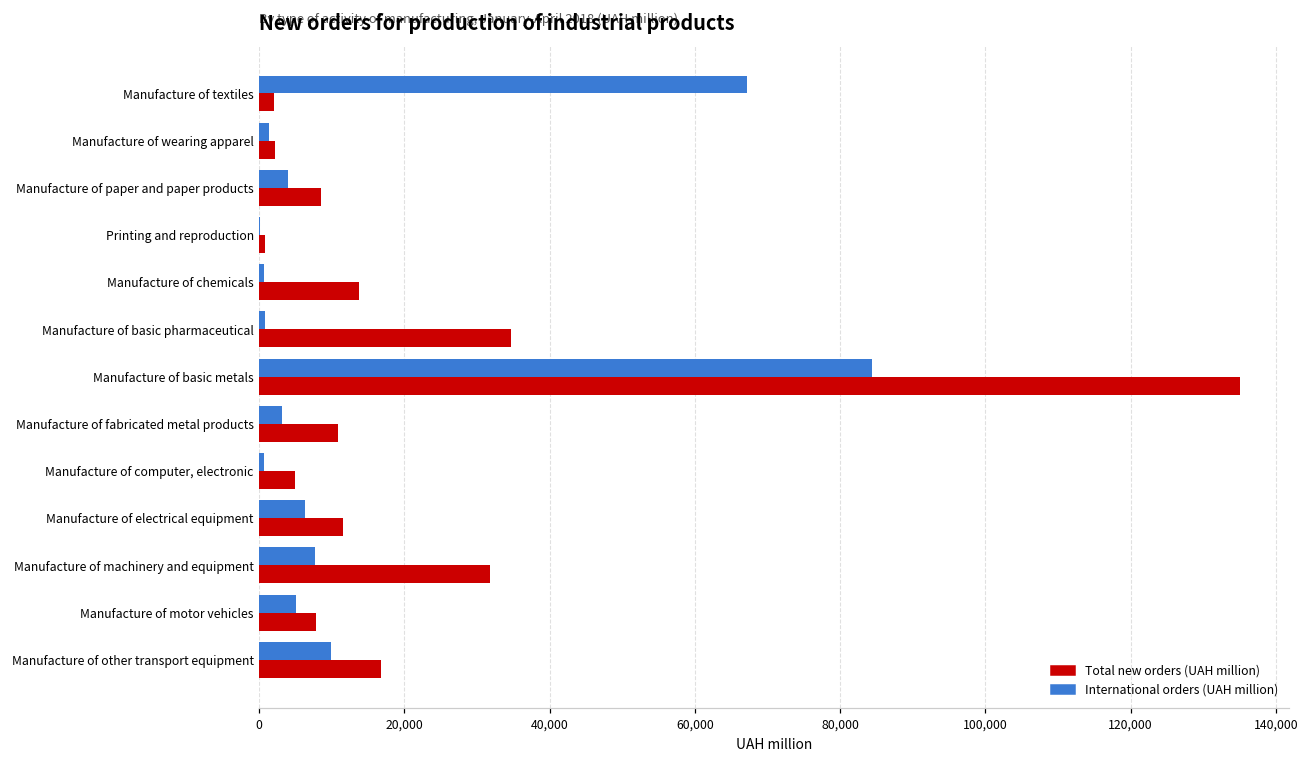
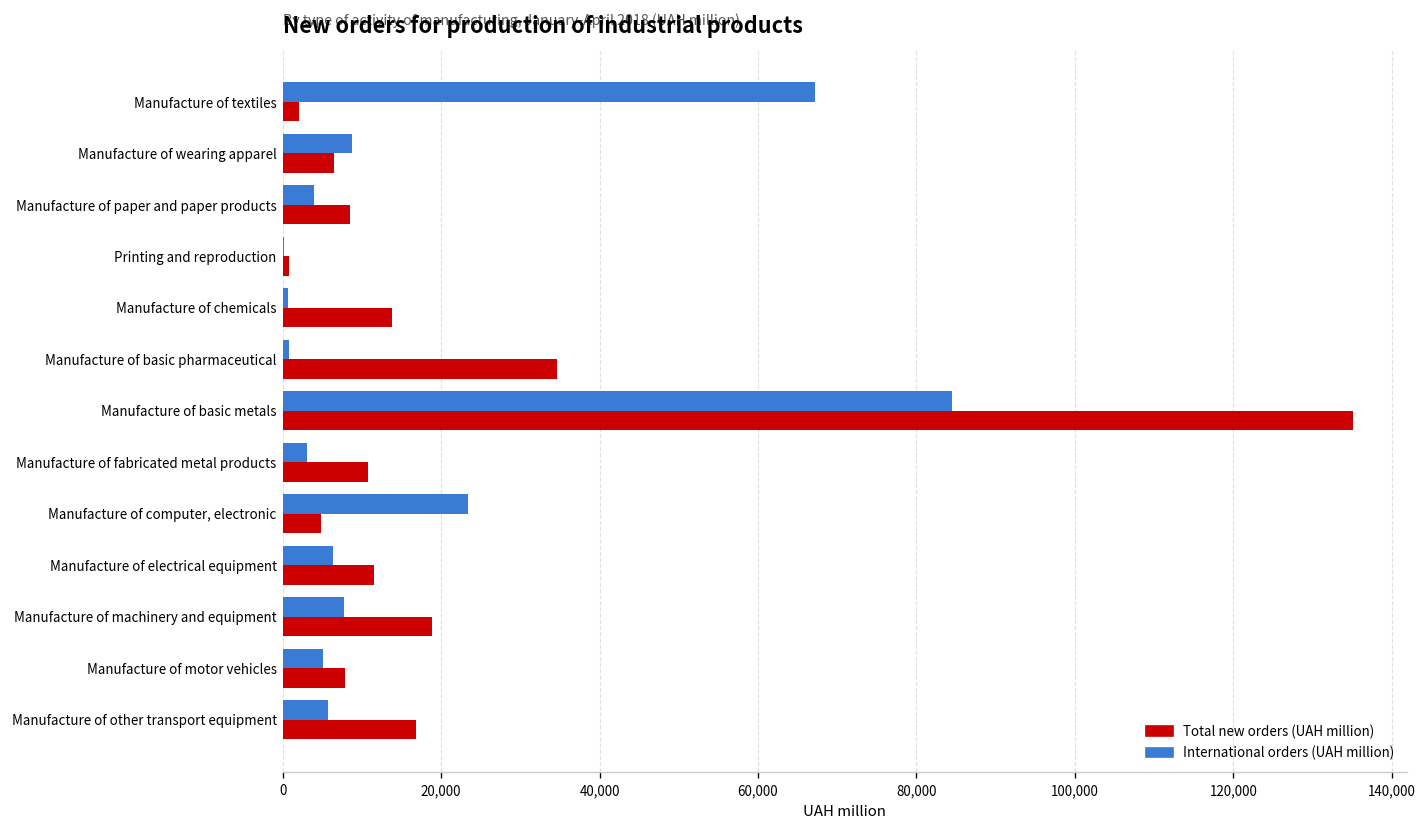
  {
    "Total new orders (UAH million)": {
      "Manufacture of textiles": "2,000",
-     "Manufacture of wearing apparel": "2,000",
+     "Manufacture of wearing apparel": "7,000",
      "Manufacture of paper and paper products": "9,000",
      "Printing and reproduction": "1,000",
      "Manufacture of chemicals": "14,000",
      "Manufacture of basic pharmaceutical": "35,000",
      "Manufacture of basic metals": "135,000",
      "Manufacture of fabricated metal products": "11,000",
      "Manufacture of computer, electronic": "5,000",
      "Manufacture of electrical equipment": "12,000",
-     "Manufacture of machinery and equipment": "32,000",
+     "Manufacture of machinery and equipment": "19,000",
      "Manufacture of motor vehicles": "8,000",
      "Manufacture of other transport equipment": "17,000"
    },
    "International orders (UAH million)": {
      "Manufacture of textiles": "67,000",
-     "Manufacture of wearing apparel": "1,000",
+     "Manufacture of wearing apparel": "9,000",
      "Manufacture of paper and paper products": "4,000",
      "Manufacture of chemicals": "1,000",
      "Manufacture of basic pharmaceutical": "1,000",
      "Manufacture of basic metals": "84,000",
      "Manufacture of fabricated metal products": "3,000",
-     "Manufacture of computer, electronic": "1,000",
+     "Manufacture of computer, electronic": "23,000",
      "Manufacture of electrical equipment": "6,000",
      "Manufacture of machinery and equipment": "8,000",
      "Manufacture of motor vehicles": "5,000",
-     "Manufacture of other transport equipment": "10,000"
+     "Manufacture of other transport equipment": "6,000"
    }
  }
